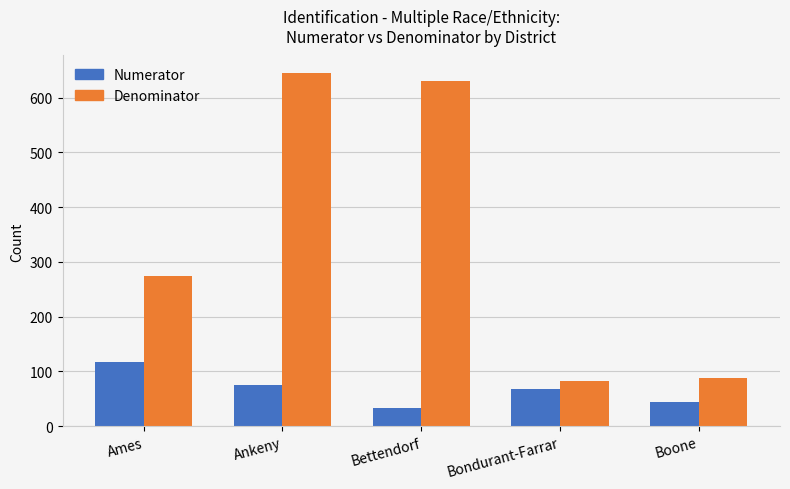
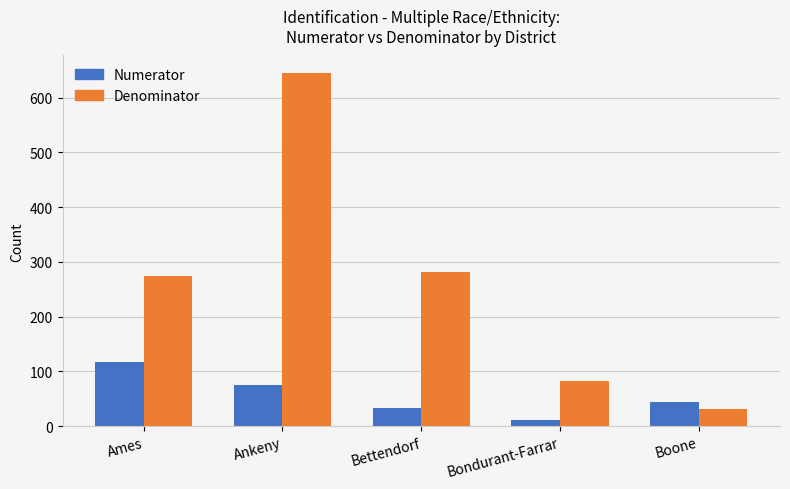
  {
    "Numerator": {
      "Ames": 120,
      "Ankeny": 80,
      "Bettendorf": 30,
-     "Bondurant-Farrar": 70,
+     "Bondurant-Farrar": 10,
      "Boone": 50
    },
    "Denominator": {
      "Ames": 280,
      "Ankeny": 650,
-     "Bettendorf": 630,
+     "Bettendorf": 280,
      "Bondurant-Farrar": 80,
-     "Boone": 90
+     "Boone": 30
    }
  }
